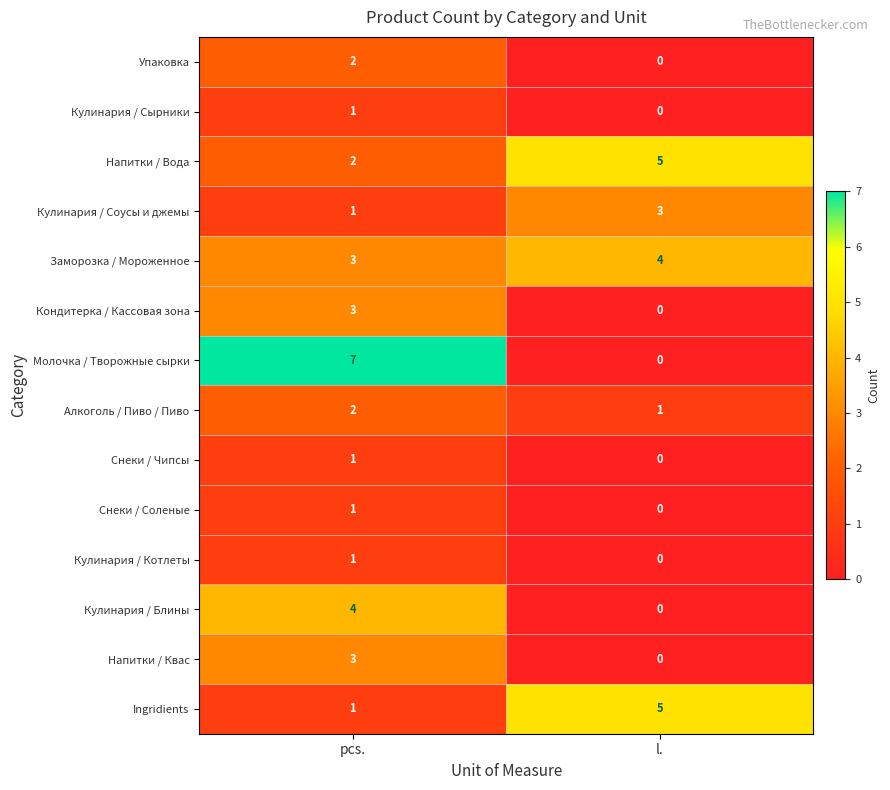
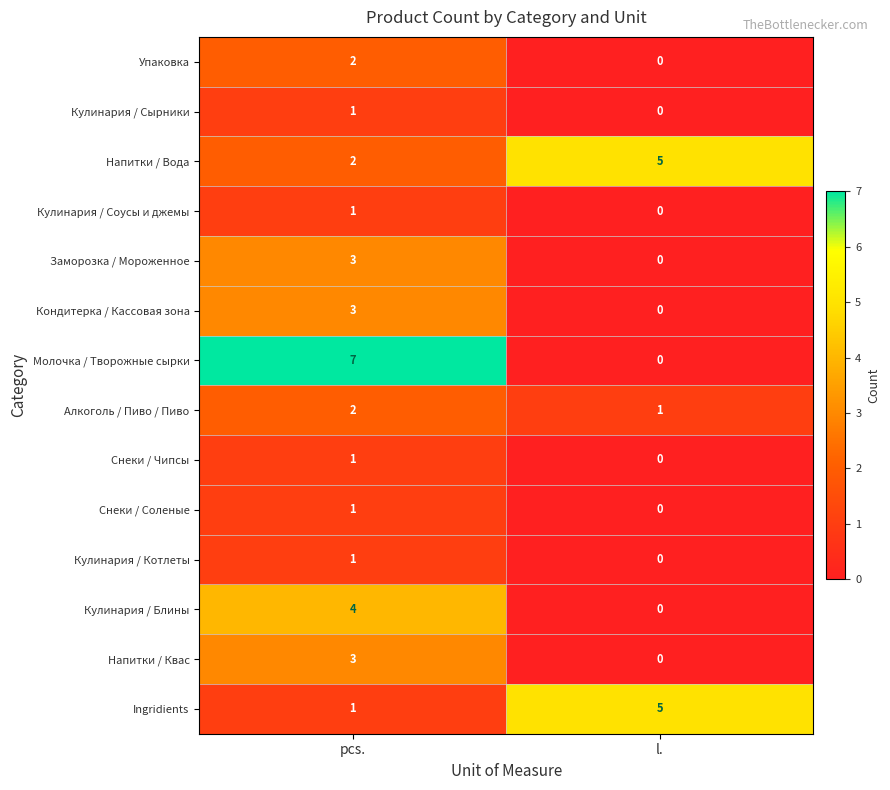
  {
    "Упаковка": {
      "pcs.": 2,
      "l.": 0
    },
    "Кулинария / Сырники": {
      "pcs.": 1,
      "l.": 0
    },
    "Напитки / Вода": {
      "pcs.": 2,
      "l.": 5
    },
    "Кулинария / Соусы и джемы": {
      "pcs.": 1,
-     "l.": 3
+     "l.": 0
    },
    "Заморозка / Мороженное": {
      "pcs.": 3,
-     "l.": 4
+     "l.": 0
    },
    "Кондитерка / Кассовая зона": {
      "pcs.": 3,
      "l.": 0
    },
    "Молочка / Творожные сырки": {
      "pcs.": 7,
      "l.": 0
    },
    "Алкоголь / Пиво / Пиво": {
      "pcs.": 2,
      "l.": 1
    },
    "Снеки / Чипсы": {
      "pcs.": 1,
      "l.": 0
    },
    "Снеки / Соленые": {
      "pcs.": 1,
      "l.": 0
    },
    "Кулинария / Котлеты": {
      "pcs.": 1,
      "l.": 0
    },
    "Кулинария / Блины": {
      "pcs.": 4,
      "l.": 0
    },
    "Напитки / Квас": {
      "pcs.": 3,
      "l.": 0
    },
    "Ingridients": {
      "pcs.": 1,
      "l.": 5
    }
  }
